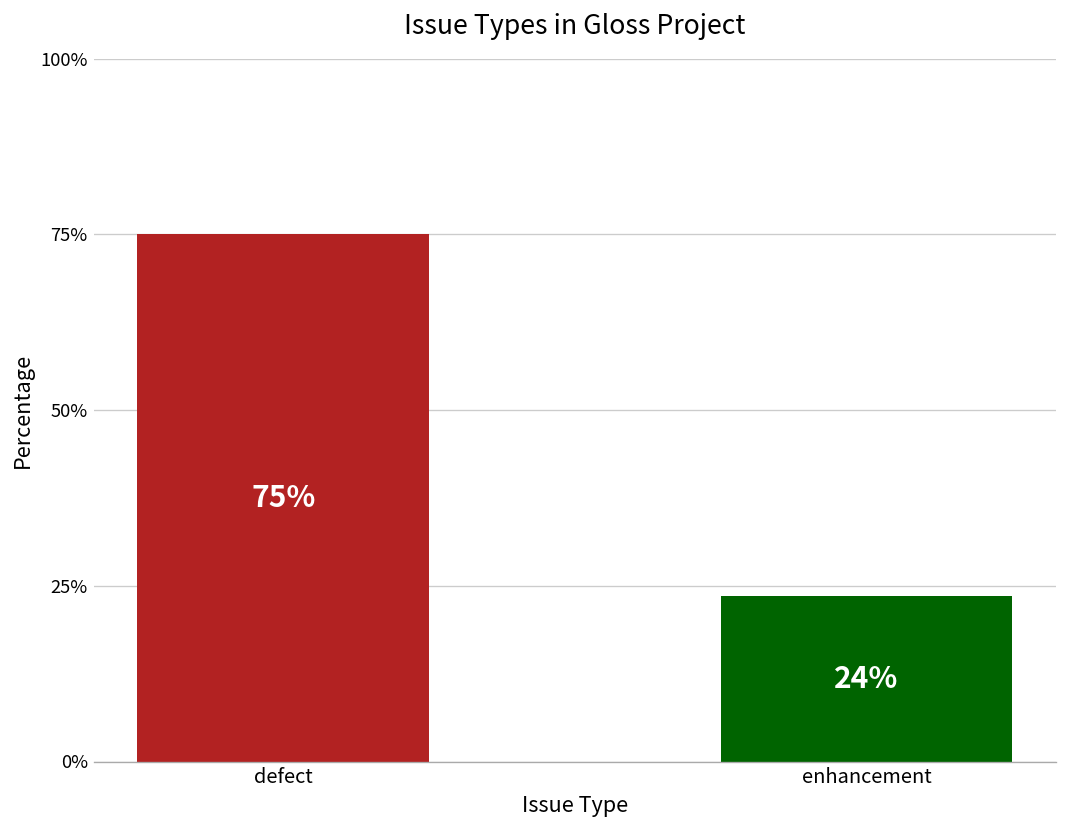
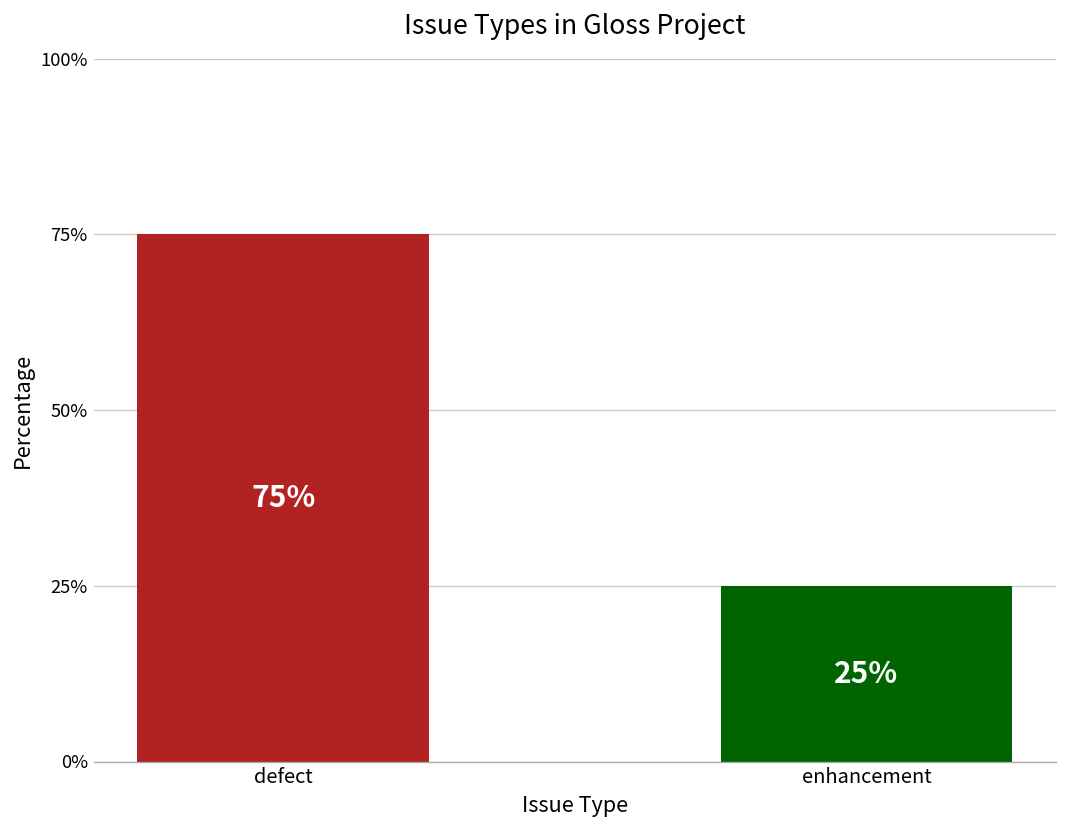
  {
    "defect": "75%",
-   "enhancement": "24%"
+   "enhancement": "25%"
  }
